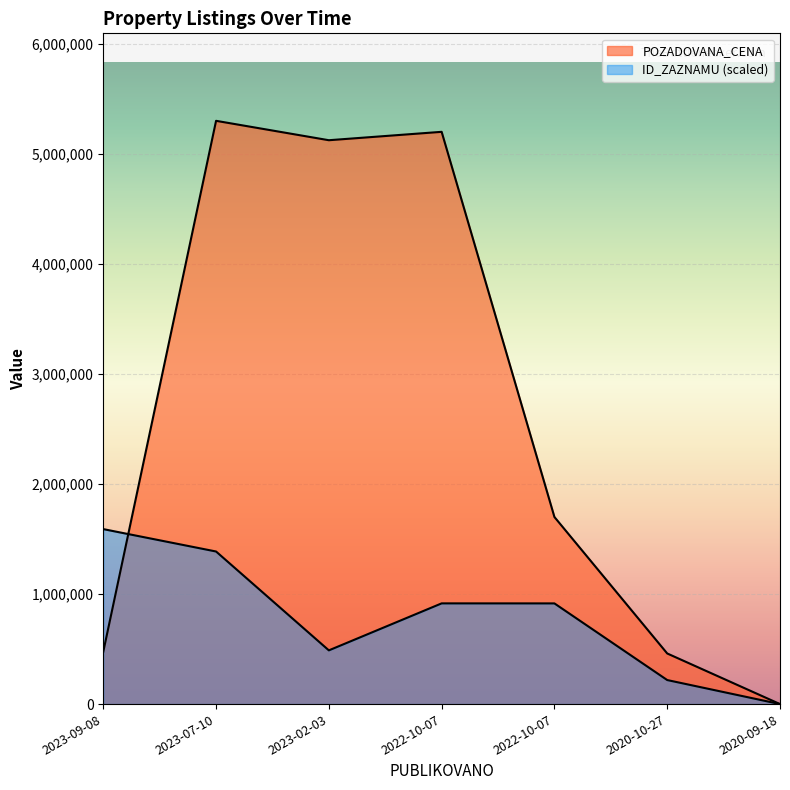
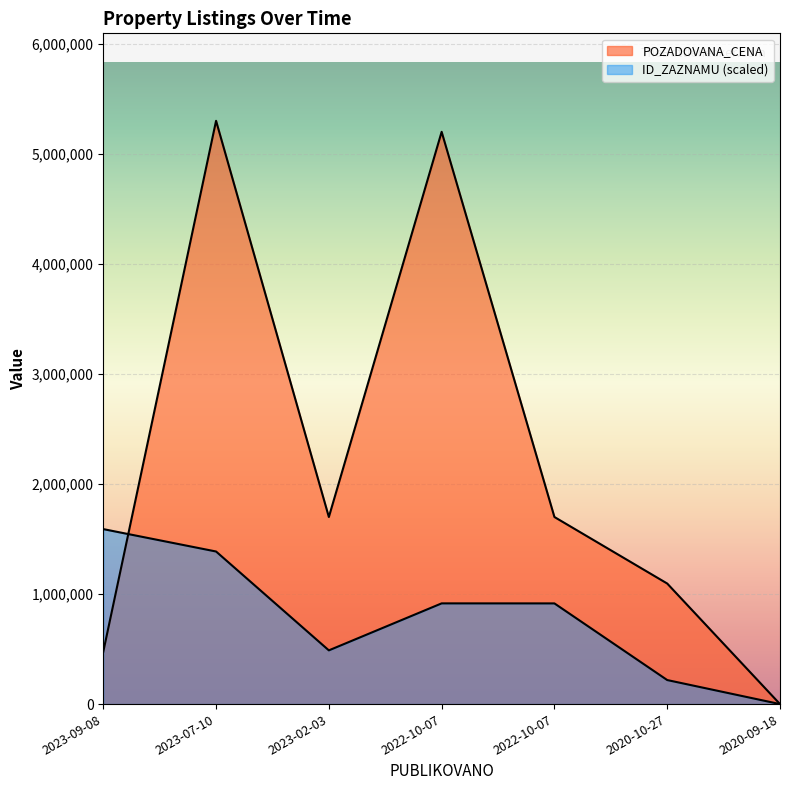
  {
    "POZADOVANA_CENA": {
      "2023-09-08": "480,000",
      "2023-07-10": "5,300,000",
-     "2023-02-03": "5,120,000",
-     "2020-10-27": "460,000"
+     "2023-02-03": "1,700,000",
+     "2020-10-27": "1,100,000"
    },
    "ID_ZAZNAMU (scaled)": {
      "2023-09-08": "1,590,000",
      "2023-07-10": "1,390,000",
      "2023-02-03": "490,000",
      "2020-10-27": "220,000"
    }
  }
